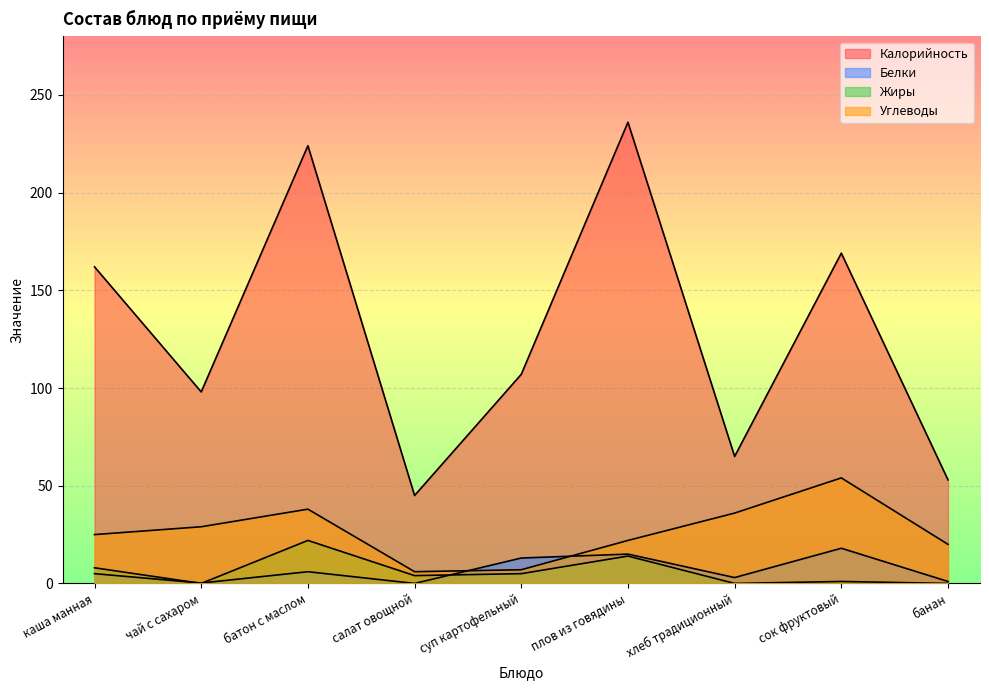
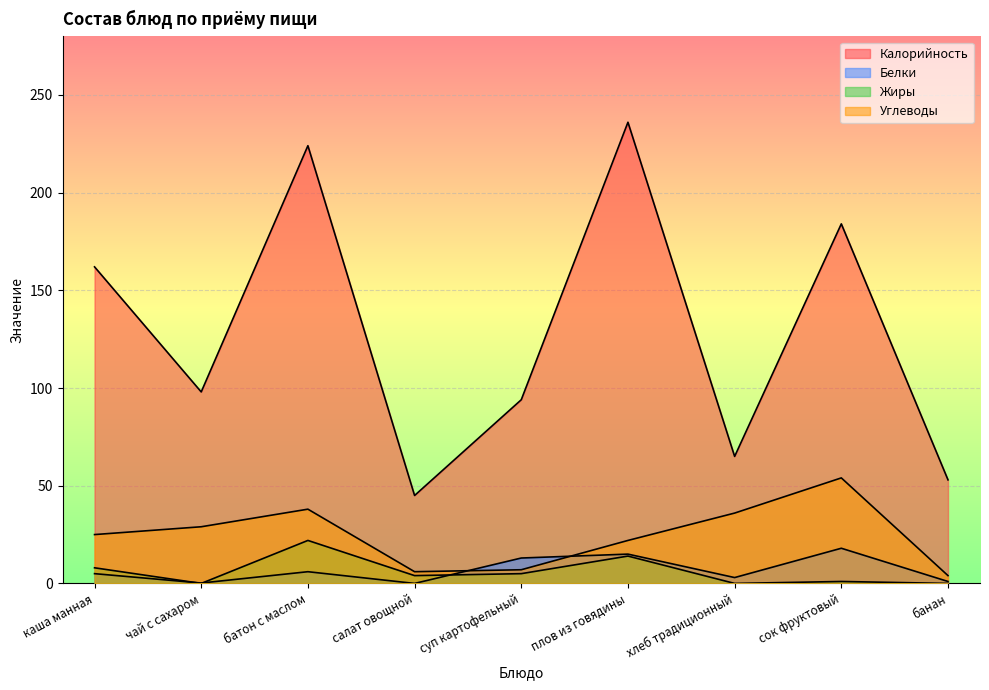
  {
    "Калорийность": {
      "каша манная": 162,
      "чай с сахаром": 98,
      "батон с маслом": 224,
      "салат овощной": 45,
-     "суп картофельный": 107,
+     "суп картофельный": 94,
      "плов из говядины": 236,
      "хлеб традиционный": 65,
-     "сок фруктовый": 169,
+     "сок фруктовый": 184,
      "банан": 53
    },
    "Белки": {
      "каша манная": 5,
      "батон с маслом": 6,
      "салат овощной": 0,
      "суп картофельный": 13,
      "хлеб традиционный": 3,
      "сок фруктовый": 18
    },
    "Жиры": {
      "каша манная": 8,
      "батон с маслом": 22,
      "салат овощной": 4,
      "суп картофельный": 5,
      "хлеб традиционный": 0,
      "сок фруктовый": 1
    },
    "Углеводы": {
      "каша манная": 25,
      "чай с сахаром": 29,
      "батон с маслом": 38,
      "салат овощной": 6,
      "суп картофельный": 7,
      "плов из говядины": 22,
      "хлеб традиционный": 36,
      "сок фруктовый": 54,
-     "банан": 20
+     "банан": 4
    }
  }
